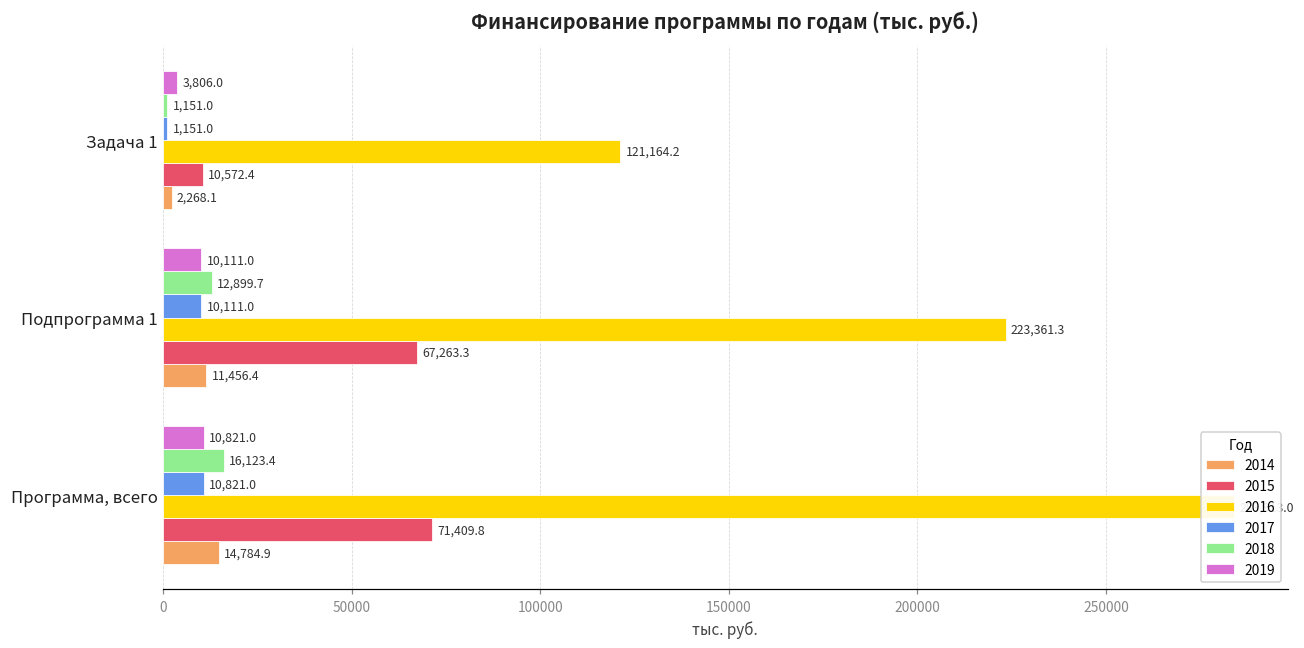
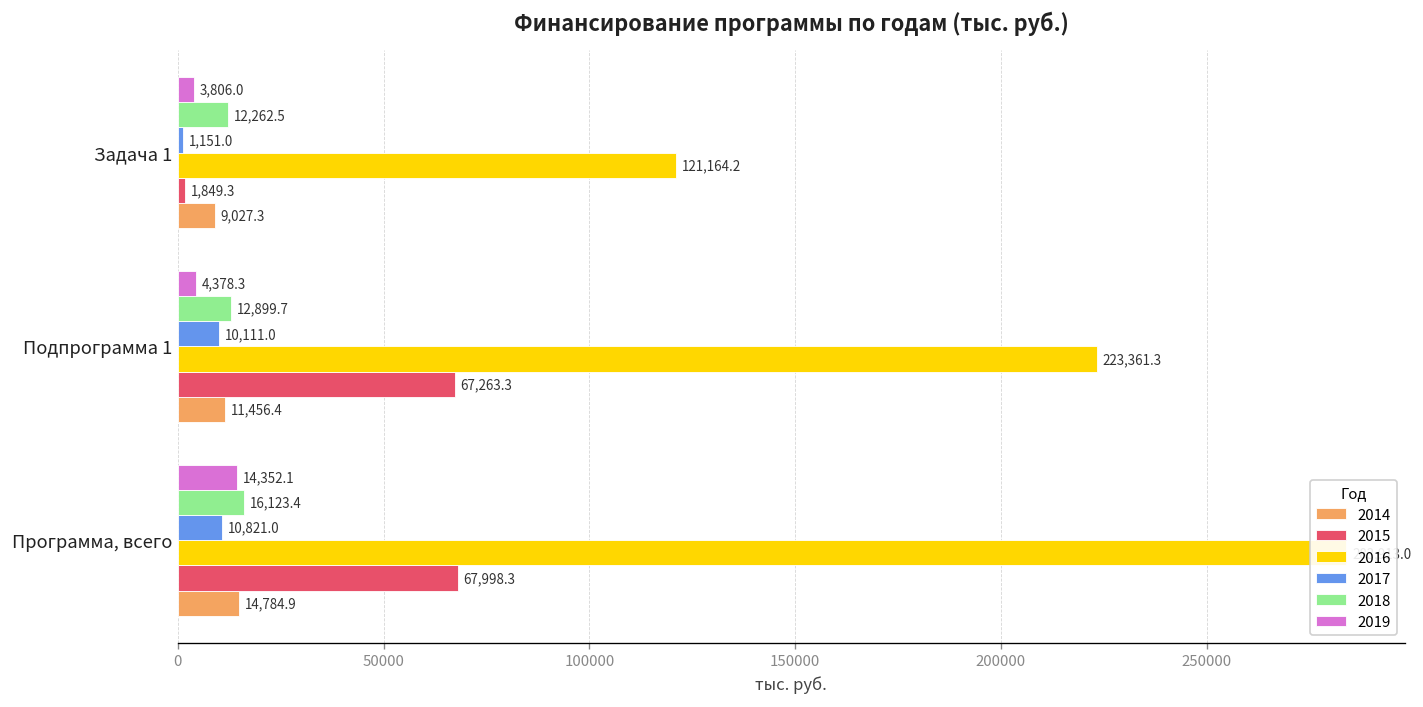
  {
    "2014": {
-     "Задача 1": "2,268.1",
+     "Задача 1": "9,027.3",
      "Подпрограмма 1": "11,456.4",
      "Программа, всего": "14,784.9"
    },
    "2015": {
-     "Задача 1": "10,572.4",
+     "Задача 1": "1,849.3",
      "Подпрограмма 1": "67,263.3",
-     "Программа, всего": "71,409.8"
+     "Программа, всего": "67,998.3"
    },
    "2016": {
      "Задача 1": "121,164.2",
      "Подпрограмма 1": "223,361.3"
    },
    "2017": {
      "Задача 1": "1,151.0",
      "Подпрограмма 1": "10,111.0",
      "Программа, всего": "10,821.0"
    },
    "2018": {
-     "Задача 1": "1,151.0",
+     "Задача 1": "12,262.5",
      "Подпрограмма 1": "12,899.7",
      "Программа, всего": "16,123.4"
    },
    "2019": {
      "Задача 1": "3,806.0",
-     "Подпрограмма 1": "10,111.0",
-     "Программа, всего": "10,821.0"
+     "Подпрограмма 1": "4,378.3",
+     "Программа, всего": "14,352.1"
    }
  }
